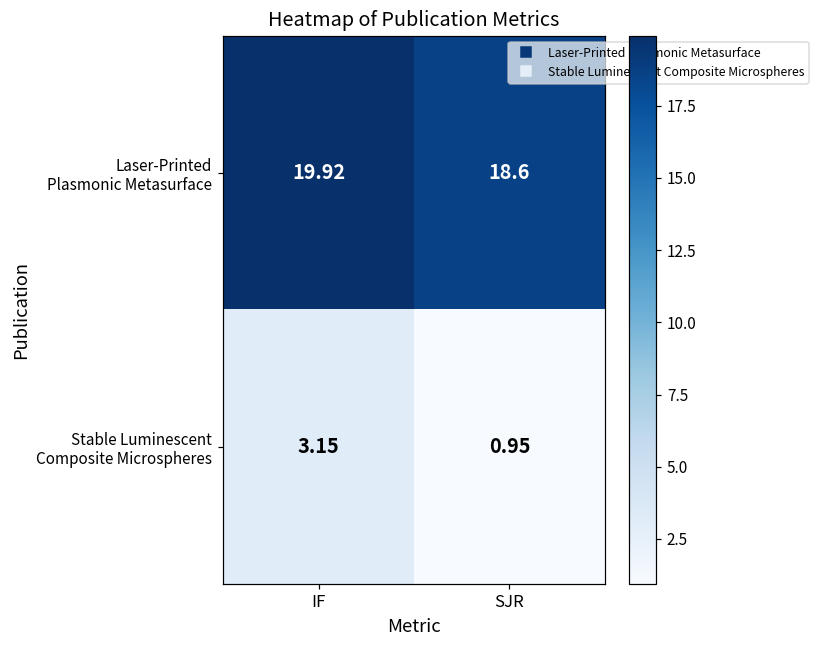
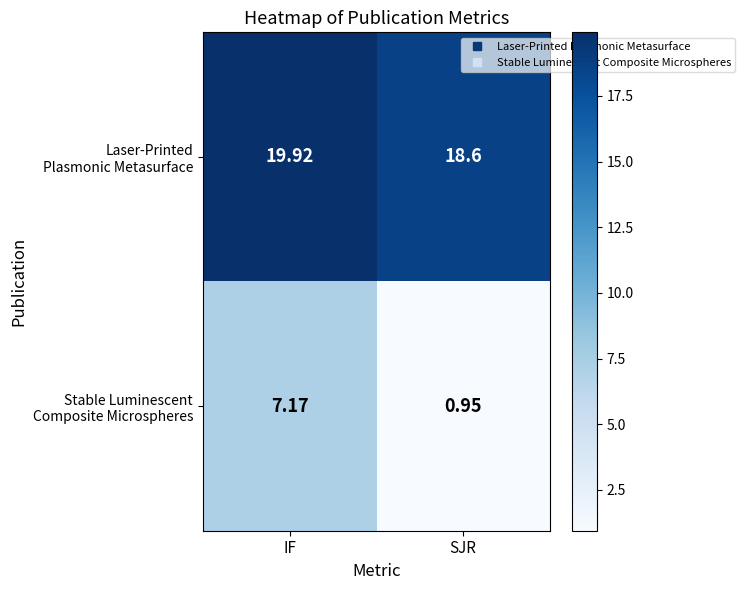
  {
    "Laser-Printed Plasmonic Metasurface": {
      "IF": 19.92,
      "SJR": 18.6
    },
    "Stable Luminescent Composite Microspheres": {
-     "IF": 3.15,
+     "IF": 7.17,
      "SJR": 0.95
    }
  }
